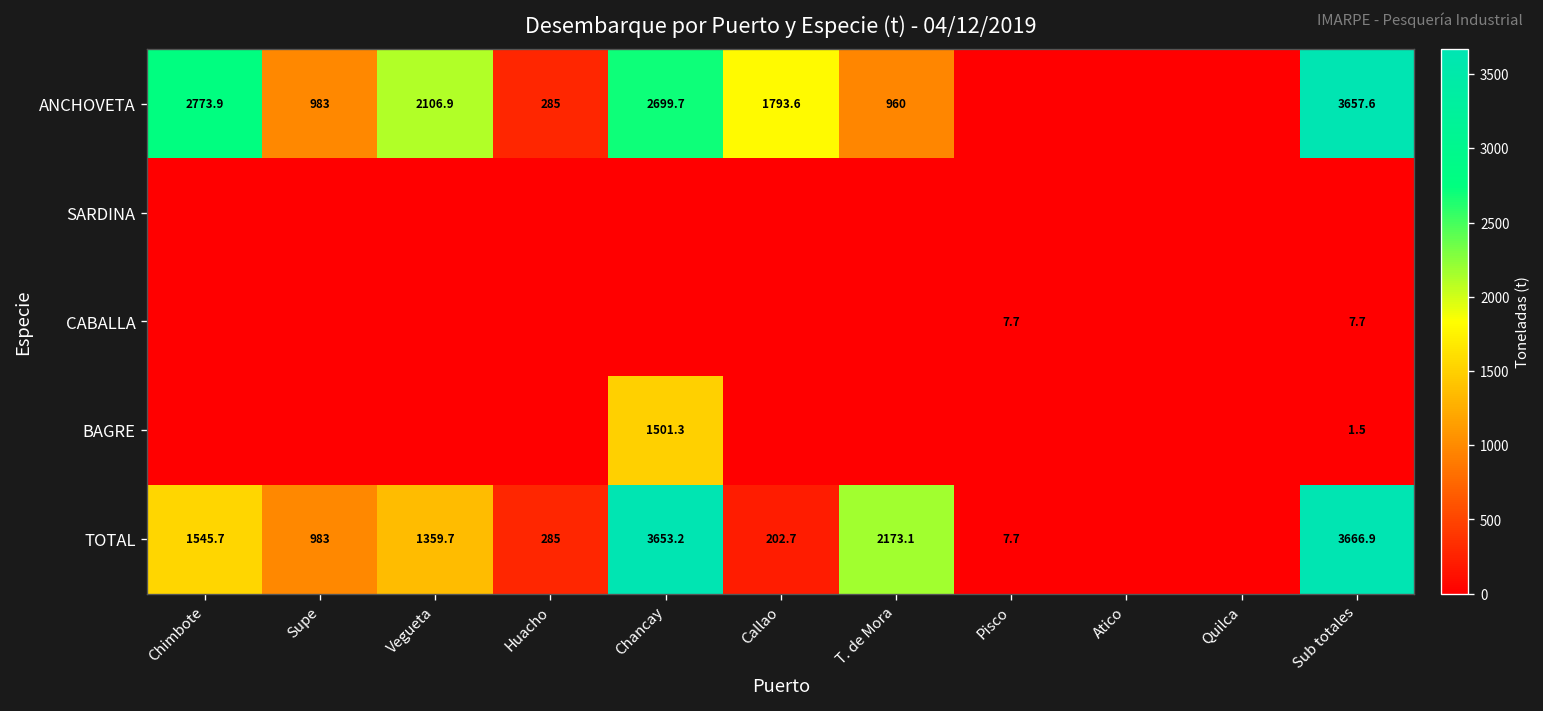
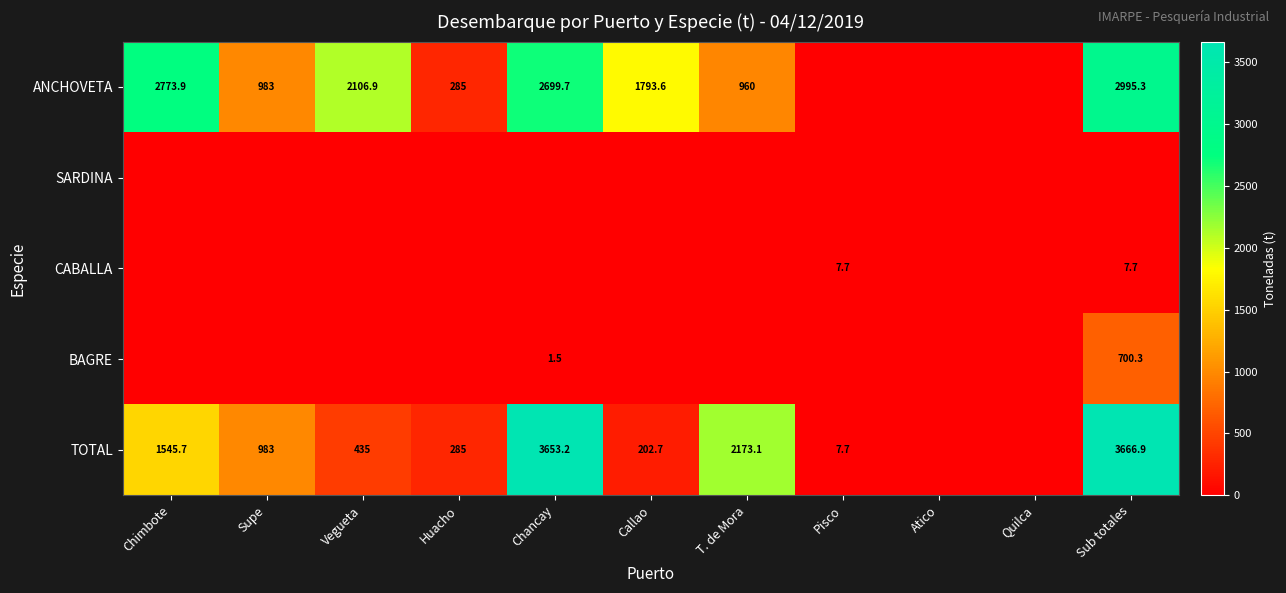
  {
    "ANCHOVETA": {
      "Chimbote": 2773.9,
      "Supe": 983,
      "Vegueta": 2106.9,
      "Huacho": 285,
      "Chancay": 2699.7,
      "Callao": 1793.6,
      "T. de Mora": 960,
-     "Sub totales": 3657.6
+     "Sub totales": 2995.3
    },
    "CABALLA": {
      "Pisco": 7.7,
      "Sub totales": 7.7
    },
    "BAGRE": {
-     "Chancay": 1501.3,
-     "Sub totales": 1.5
+     "Chancay": 1.5,
+     "Sub totales": 700.3
    },
    "TOTAL": {
      "Chimbote": 1545.7,
      "Supe": 983,
-     "Vegueta": 1359.7,
+     "Vegueta": 435,
      "Huacho": 285,
      "Chancay": 3653.2,
      "Callao": 202.7,
      "T. de Mora": 2173.1,
      "Pisco": 7.7,
      "Sub totales": 3666.9
    }
  }
